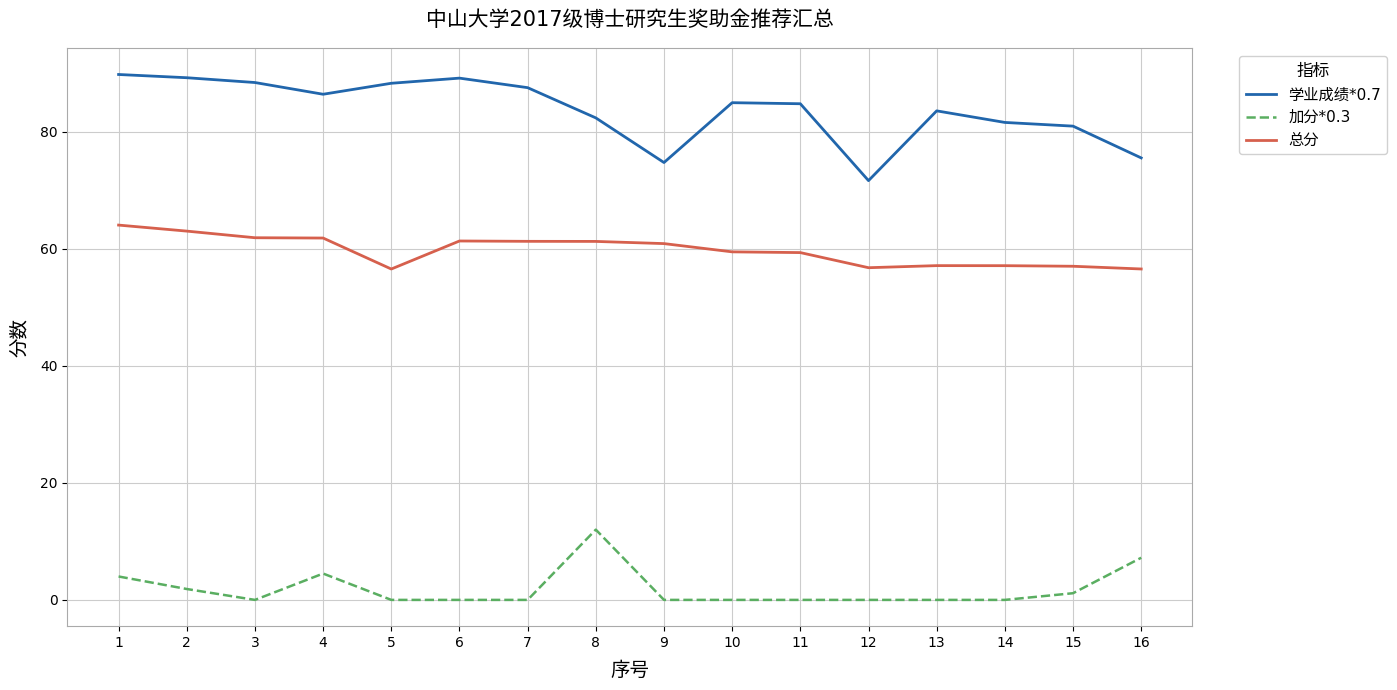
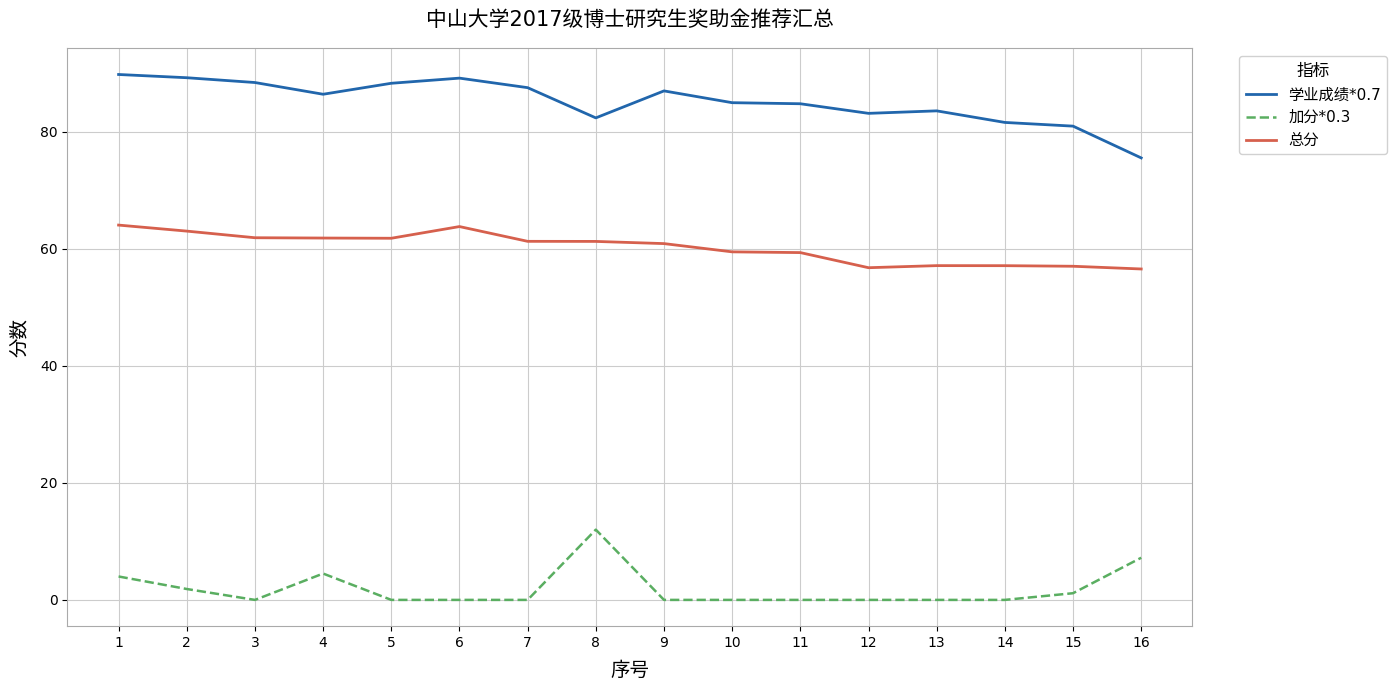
  {
    "学业成绩*0.7": {
      "1": 90,
      "2": 89,
      "3": 88,
      "4": 86,
      "5": 88,
      "6": 89,
      "7": 88,
      "8": 82,
-     "9": 75,
+     "9": 87,
      "10": 85,
      "11": 85,
-     "12": 72,
+     "12": 83,
      "13": 84,
      "14": 82,
      "15": 81,
      "16": 76
    },
    "加分*0.3": {
      "1": 4,
      "2": 2,
      "3": 0,
      "4": 5,
      "5": 0,
      "6": 0,
      "7": 0,
      "8": 12,
      "9": 0,
      "10": 0,
      "11": 0,
      "12": 0,
      "13": 0,
      "14": 0,
      "15": 1,
      "16": 7
    },
    "总分": {
      "1": 64,
      "2": 63,
      "3": 62,
      "4": 62,
-     "5": 57,
-     "6": 61,
+     "5": 62,
+     "6": 64,
      "7": 61,
      "8": 61,
      "9": 61,
      "10": 59,
      "11": 59,
      "12": 57,
      "13": 57,
      "14": 57,
      "15": 57,
      "16": 57
    }
  }
